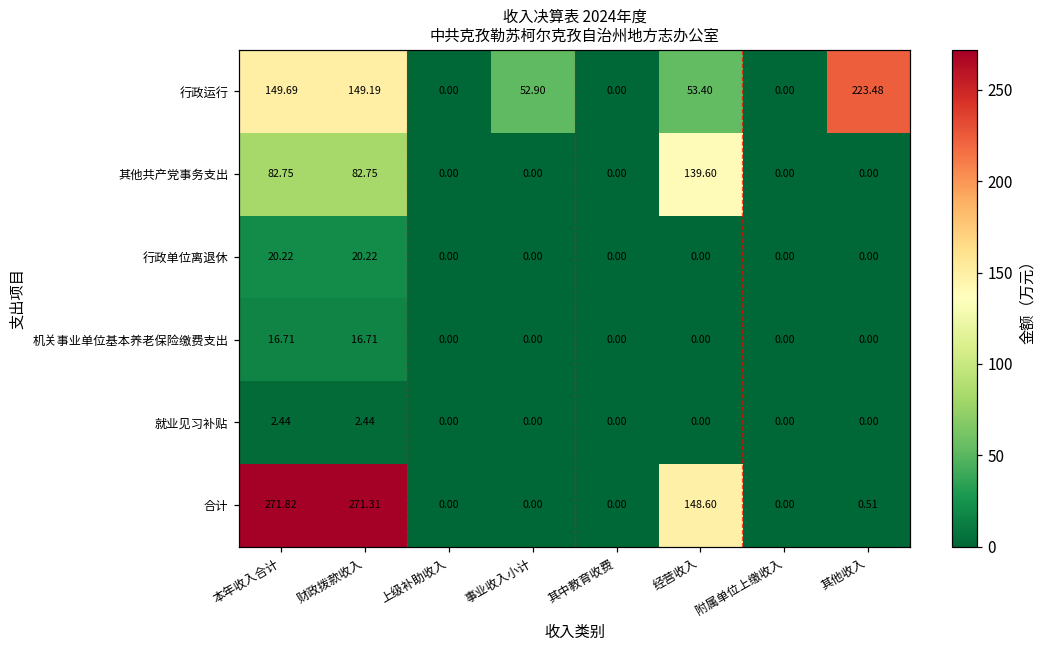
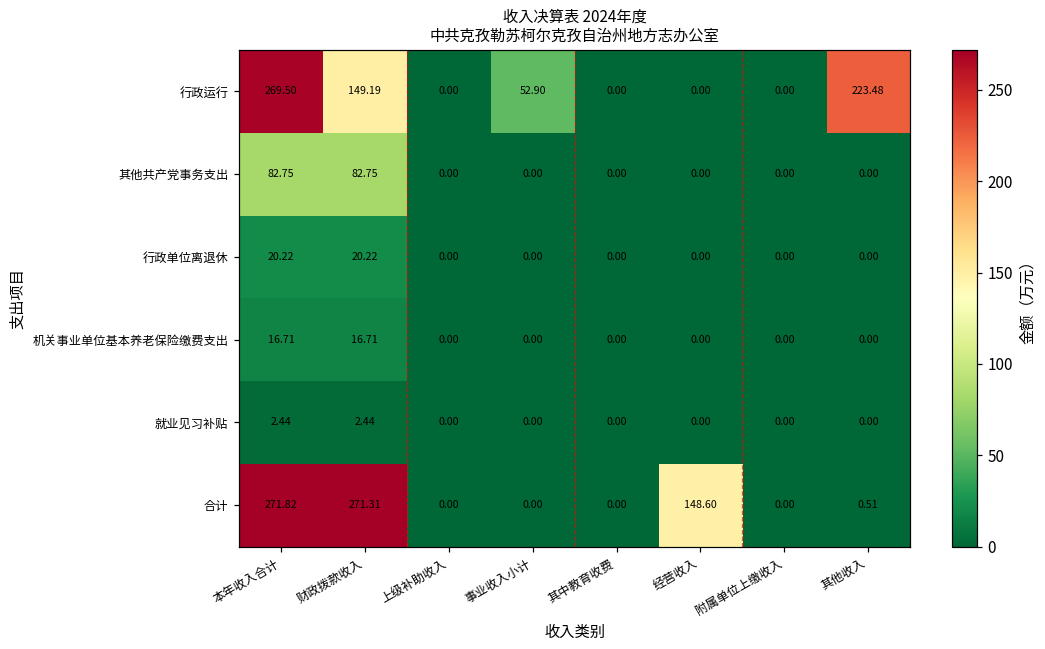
  {
    "行政运行": {
-     "本年收入合计": 149.69,
+     "本年收入合计": 269.50,
      "财政拨款收入": 149.19,
      "上级补助收入": 0.00,
      "事业收入小计": 52.90,
      "其中教育收费": 0.00,
-     "经营收入": 53.40,
+     "经营收入": 0.00,
      "附属单位上缴收入": 0.00,
      "其他收入": 223.48
    },
    "其他共产党事务支出": {
      "本年收入合计": 82.75,
      "财政拨款收入": 82.75,
      "上级补助收入": 0.00,
      "事业收入小计": 0.00,
      "其中教育收费": 0.00,
-     "经营收入": 139.60,
+     "经营收入": 0.00,
      "附属单位上缴收入": 0.00,
      "其他收入": 0.00
    },
    "行政单位离退休": {
      "本年收入合计": 20.22,
      "财政拨款收入": 20.22,
      "上级补助收入": 0.00,
      "事业收入小计": 0.00,
      "其中教育收费": 0.00,
      "经营收入": 0.00,
      "附属单位上缴收入": 0.00,
      "其他收入": 0.00
    },
    "机关事业单位基本养老保险缴费支出": {
      "本年收入合计": 16.71,
      "财政拨款收入": 16.71,
      "上级补助收入": 0.00,
      "事业收入小计": 0.00,
      "其中教育收费": 0.00,
      "经营收入": 0.00,
      "附属单位上缴收入": 0.00,
      "其他收入": 0.00
    },
    "就业见习补贴": {
      "本年收入合计": 2.44,
      "财政拨款收入": 2.44,
      "上级补助收入": 0.00,
      "事业收入小计": 0.00,
      "其中教育收费": 0.00,
      "经营收入": 0.00,
      "附属单位上缴收入": 0.00,
      "其他收入": 0.00
    },
    "合计": {
      "本年收入合计": 271.82,
      "财政拨款收入": 271.31,
      "上级补助收入": 0.00,
      "事业收入小计": 0.00,
      "其中教育收费": 0.00,
      "经营收入": 148.60,
      "附属单位上缴收入": 0.00,
      "其他收入": 0.51
    }
  }
